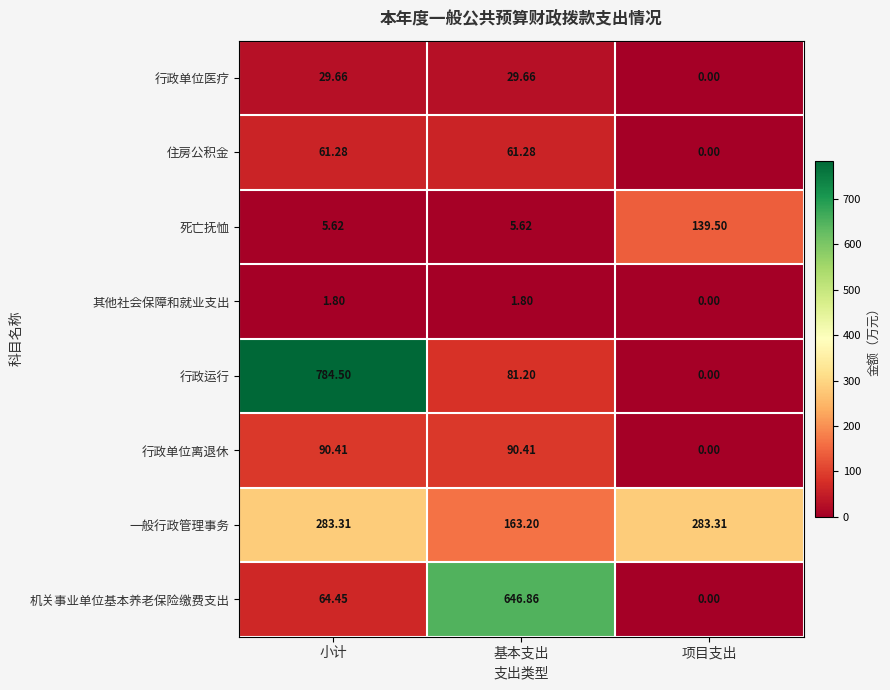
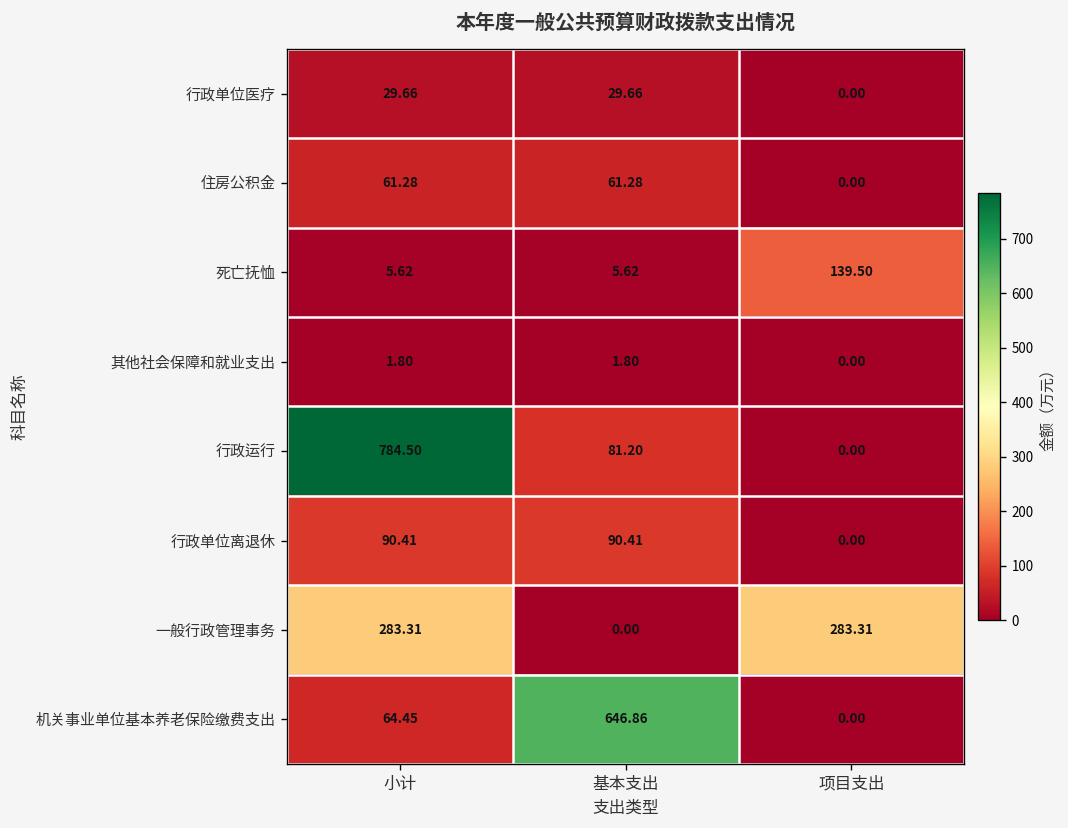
  {
    "行政单位医疗": {
      "小计": 29.66,
      "基本支出": 29.66,
      "项目支出": 0.00
    },
    "住房公积金": {
      "小计": 61.28,
      "基本支出": 61.28,
      "项目支出": 0.00
    },
    "死亡抚恤": {
      "小计": 5.62,
      "基本支出": 5.62,
      "项目支出": 139.50
    },
    "其他社会保障和就业支出": {
      "小计": 1.80,
      "基本支出": 1.80,
      "项目支出": 0.00
    },
    "行政运行": {
      "小计": 784.50,
      "基本支出": 81.20,
      "项目支出": 0.00
    },
    "行政单位离退休": {
      "小计": 90.41,
      "基本支出": 90.41,
      "项目支出": 0.00
    },
    "一般行政管理事务": {
      "小计": 283.31,
-     "基本支出": 163.20,
+     "基本支出": 0.00,
      "项目支出": 283.31
    },
    "机关事业单位基本养老保险缴费支出": {
      "小计": 64.45,
      "基本支出": 646.86,
      "项目支出": 0.00
    }
  }
